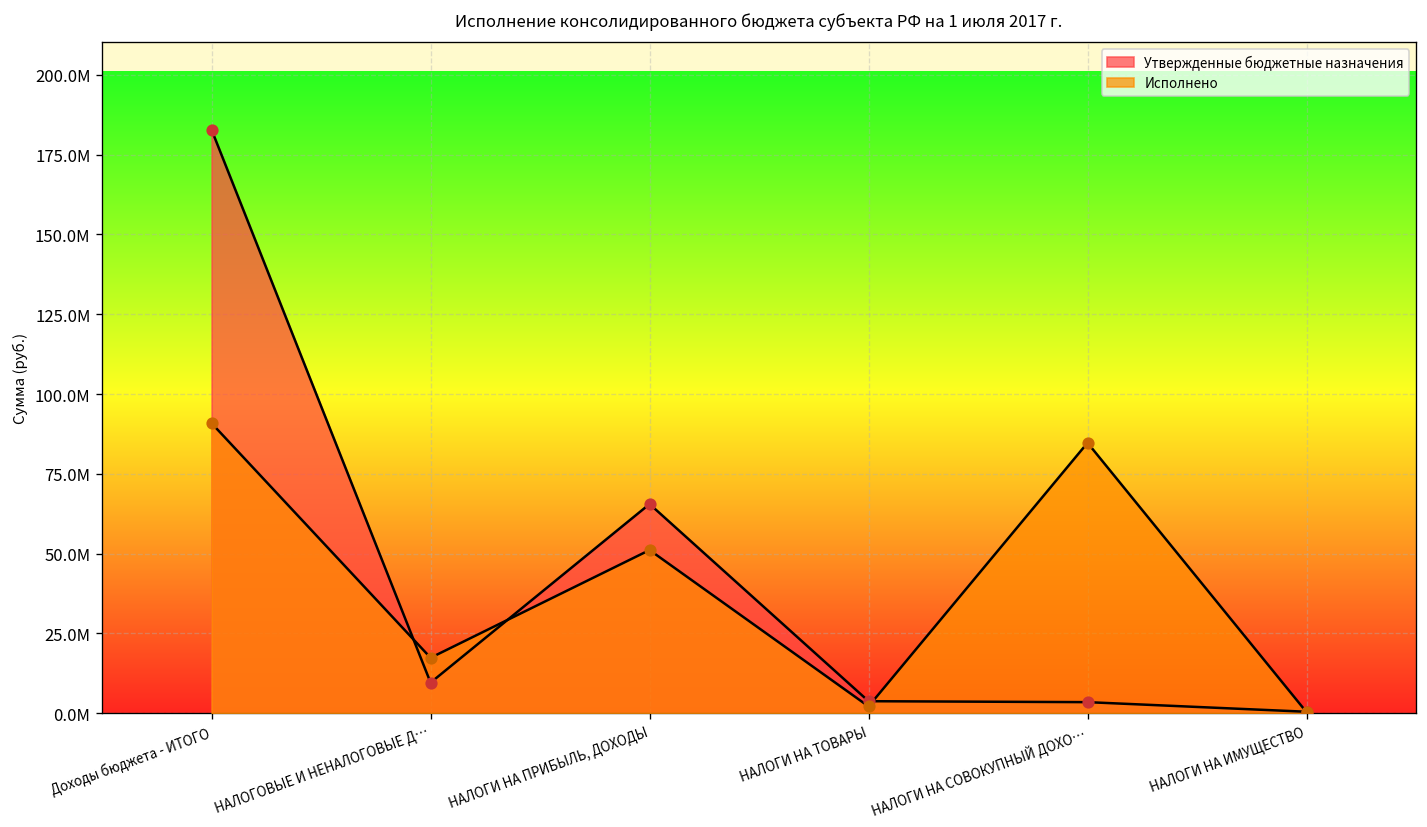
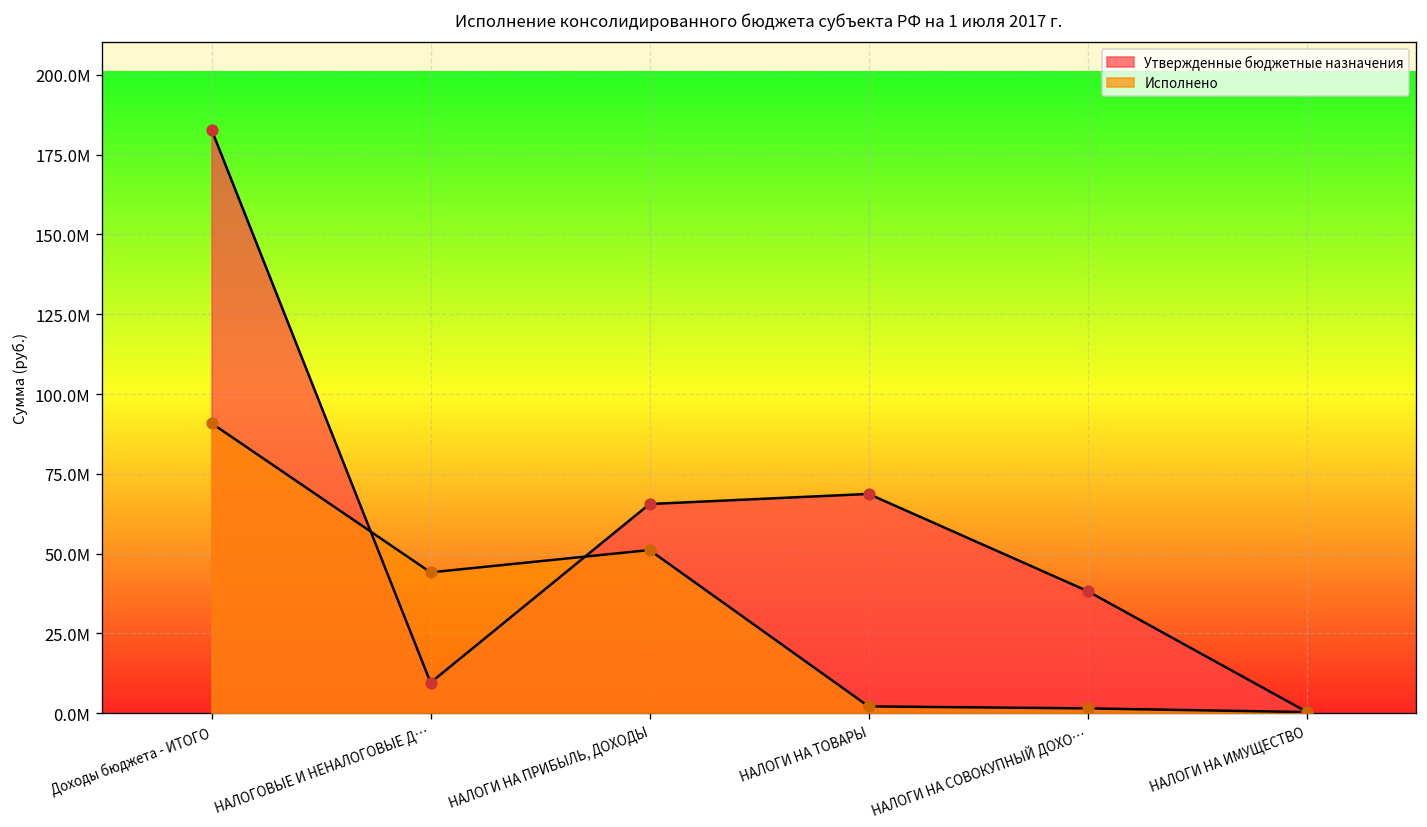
  {
    "Утвержденные бюджетные назначения": {
      "Доходы бюджета - ИТОГО": 183000000,
      "НАЛОГОВЫЕ И НЕНАЛОГОВЫЕ Д…": 10000000,
      "НАЛОГИ НА ПРИБЫЛЬ, ДОХОДЫ": 66000000,
-     "НАЛОГИ НА ТОВАРЫ": 4000000,
-     "НАЛОГИ НА СОВОКУПНЫЙ ДОХО…": 3000000
+     "НАЛОГИ НА ТОВАРЫ": 69000000,
+     "НАЛОГИ НА СОВОКУПНЫЙ ДОХО…": 38000000
    },
    "Исполнено": {
      "Доходы бюджета - ИТОГО": 91000000,
-     "НАЛОГОВЫЕ И НЕНАЛОГОВЫЕ Д…": 17000000,
+     "НАЛОГОВЫЕ И НЕНАЛОГОВЫЕ Д…": 44000000,
      "НАЛОГИ НА ПРИБЫЛЬ, ДОХОДЫ": 51000000,
      "НАЛОГИ НА ТОВАРЫ": 2000000,
-     "НАЛОГИ НА СОВОКУПНЫЙ ДОХО…": 85000000
+     "НАЛОГИ НА СОВОКУПНЫЙ ДОХО…": 2000000
    }
  }
